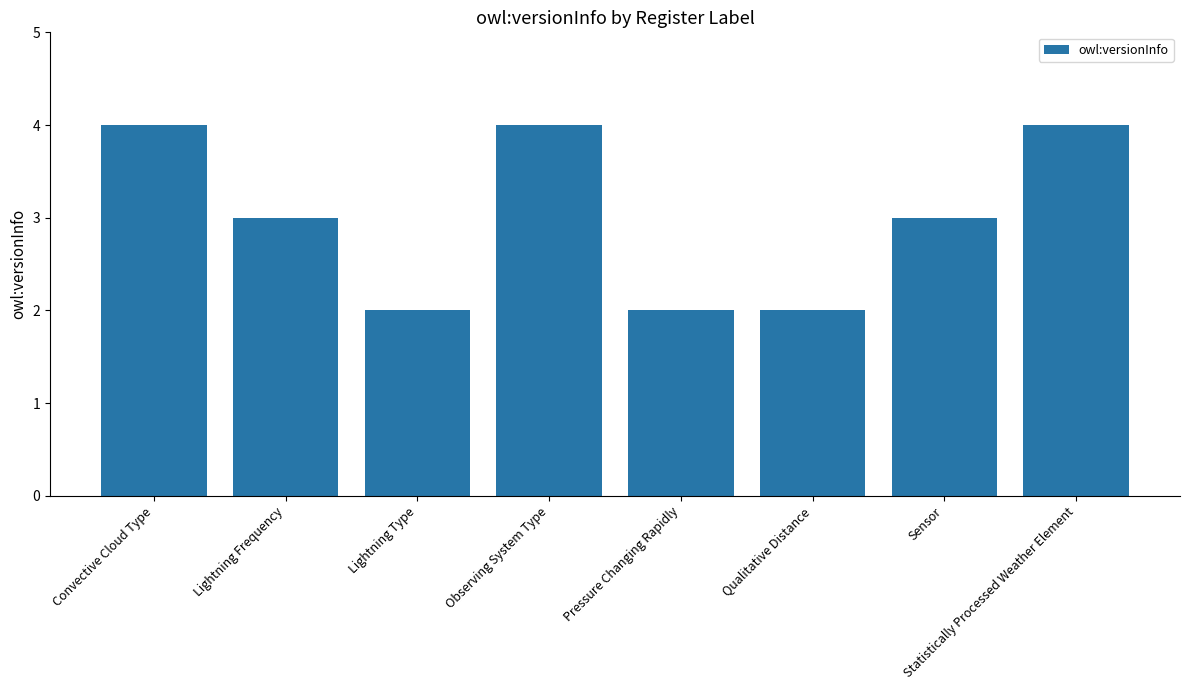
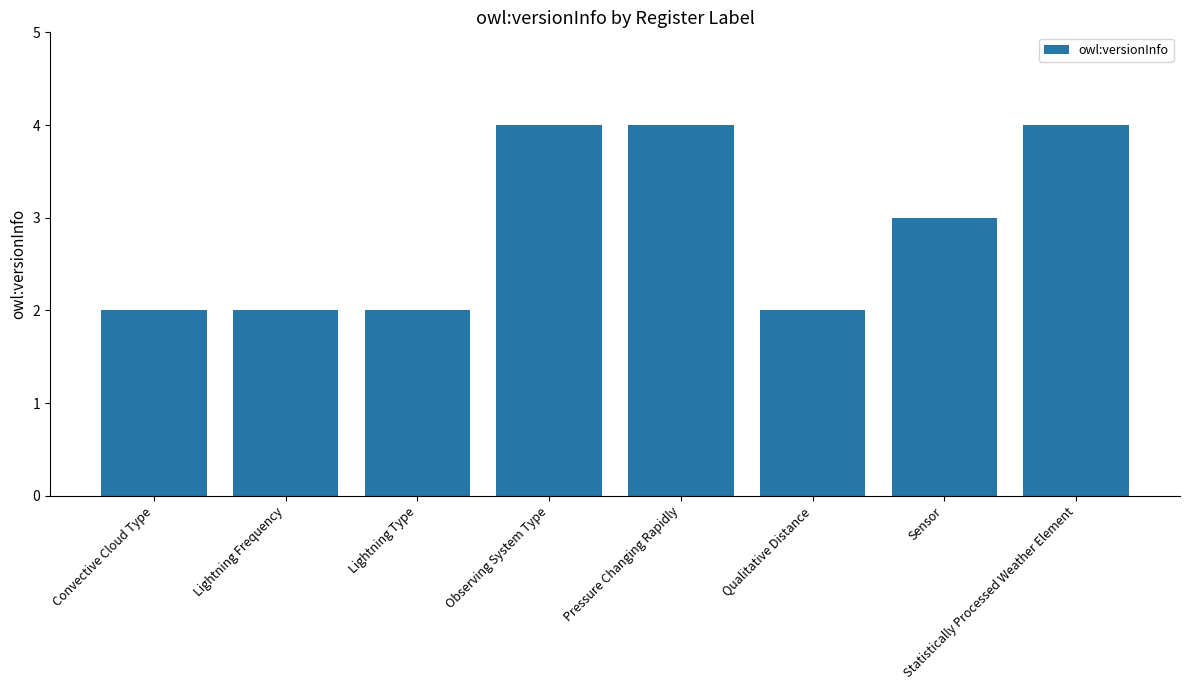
  {
-   "Convective Cloud Type": 4,
-   "Lightning Frequency": 3,
+   "Convective Cloud Type": 2,
+   "Lightning Frequency": 2,
    "Lightning Type": 2,
    "Observing System Type": 4,
-   "Pressure Changing Rapidly": 2,
+   "Pressure Changing Rapidly": 4,
    "Qualitative Distance": 2,
    "Sensor": 3,
    "Statistically Processed Weather Element": 4
  }
